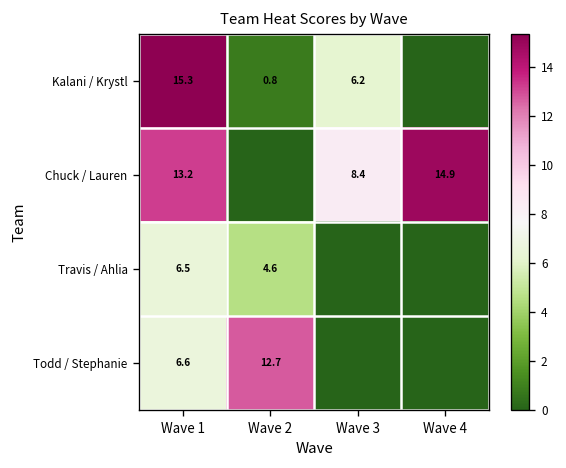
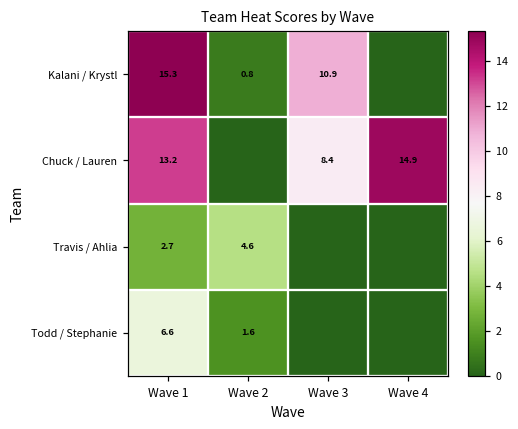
  {
    "Kalani / Krystl": {
      "Wave 1": 15.3,
      "Wave 2": 0.8,
-     "Wave 3": 6.2
+     "Wave 3": 10.9
    },
    "Chuck / Lauren": {
      "Wave 1": 13.2,
      "Wave 3": 8.4,
      "Wave 4": 14.9
    },
    "Travis / Ahlia": {
-     "Wave 1": 6.5,
+     "Wave 1": 2.7,
      "Wave 2": 4.6
    },
    "Todd / Stephanie": {
      "Wave 1": 6.6,
-     "Wave 2": 12.7
+     "Wave 2": 1.6
    }
  }
